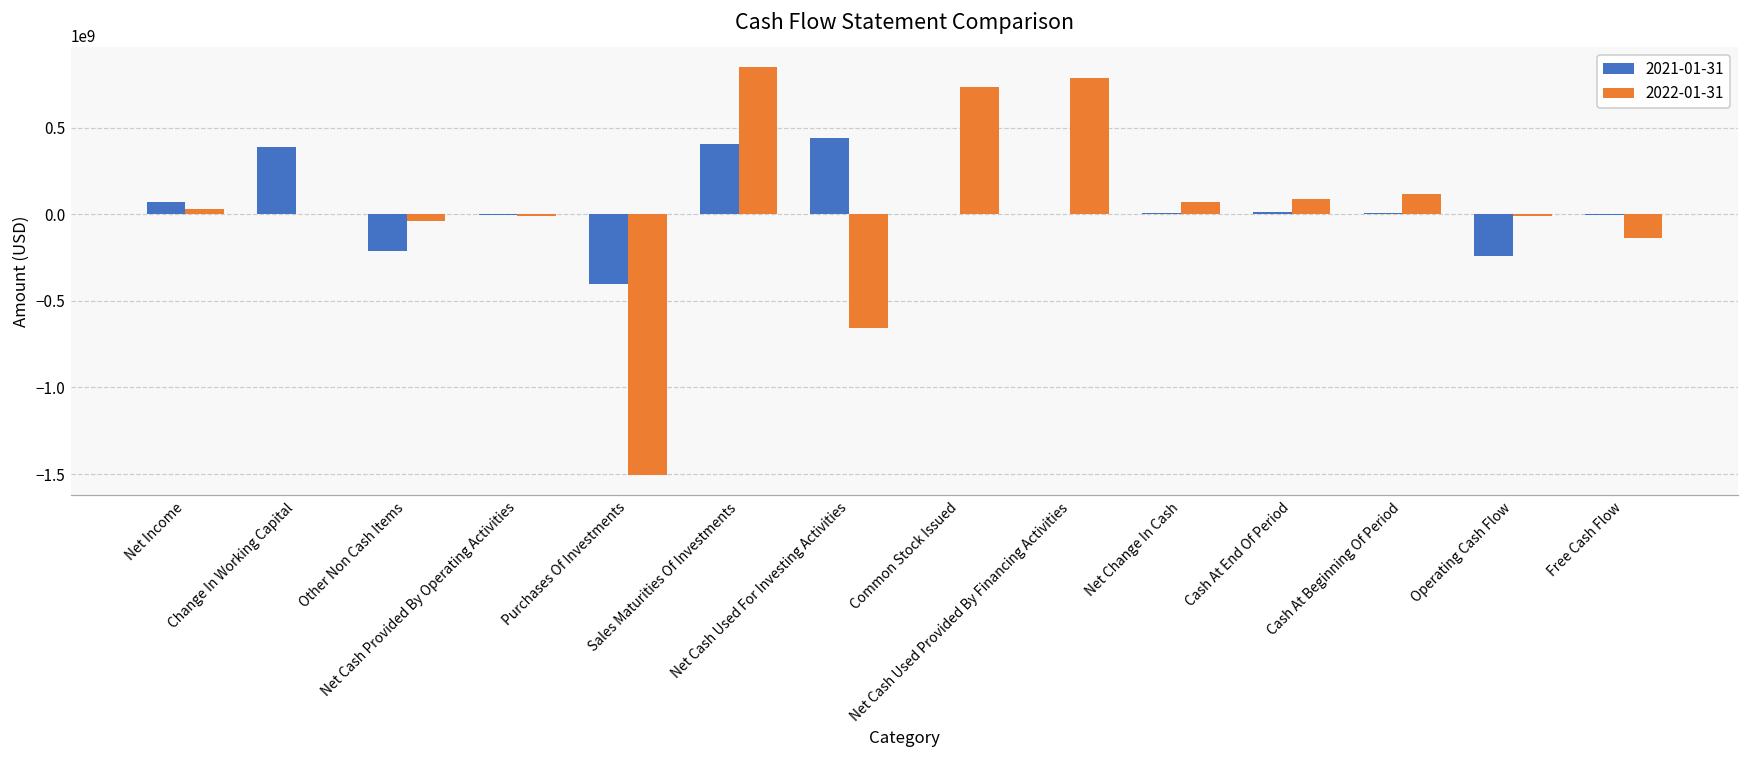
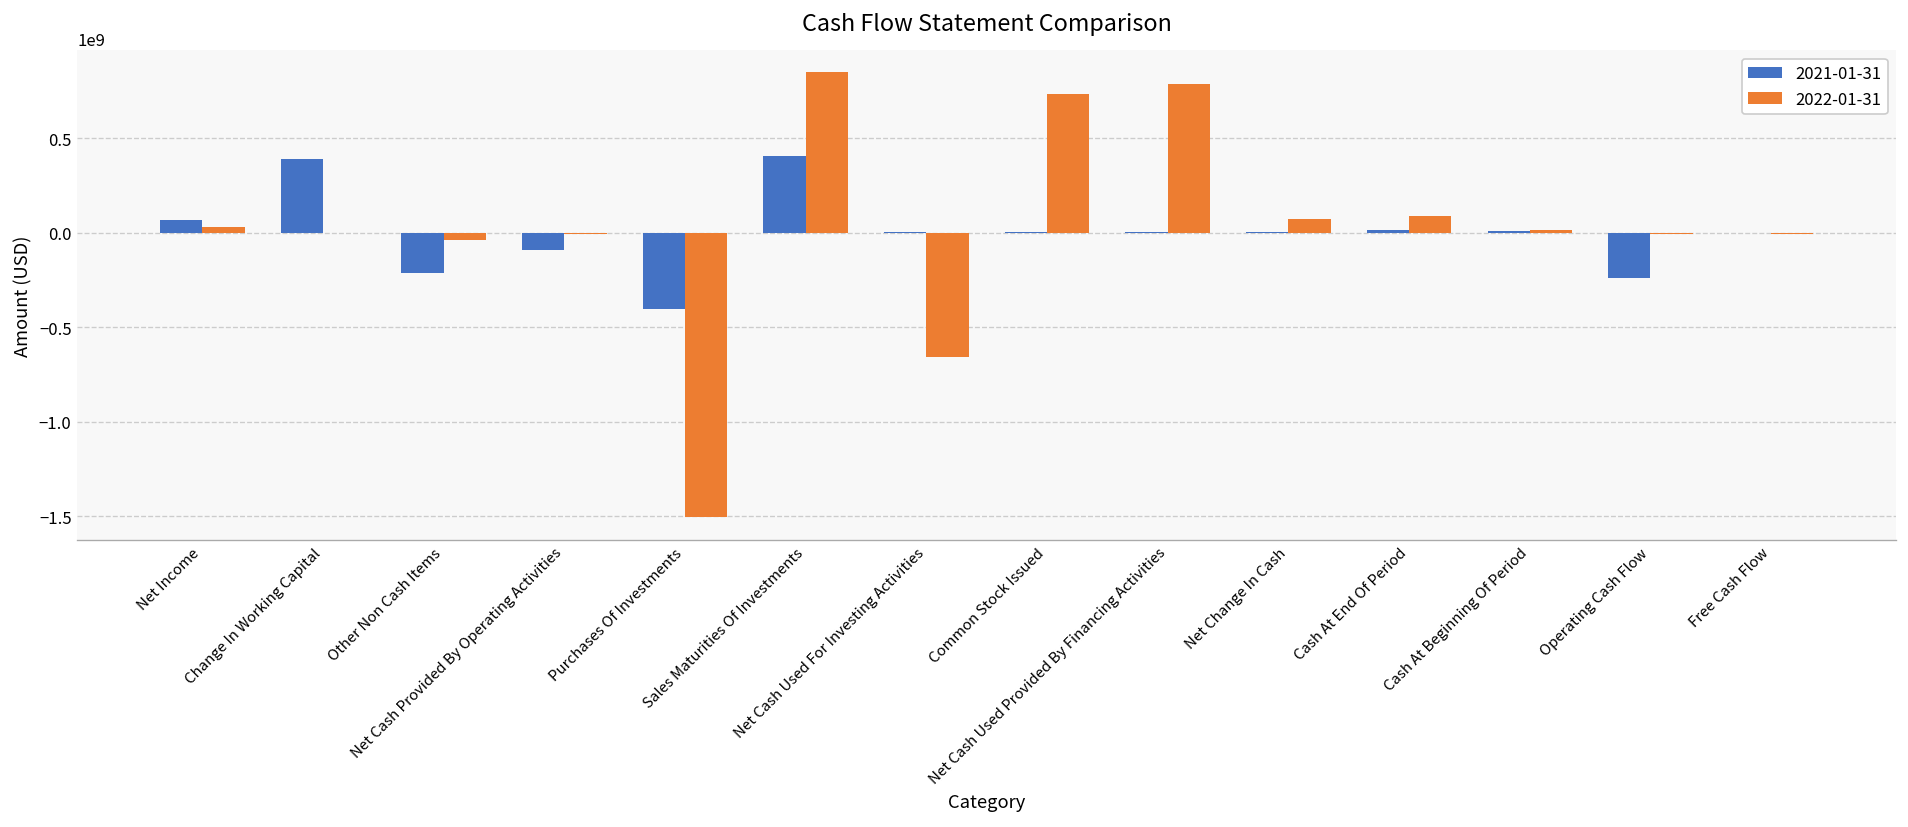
  {
    "2021-01-31": {
      "Net Income": 70000000,
      "Change In Working Capital": 390000000,
      "Other Non Cash Items": -210000000,
-     "Net Cash Provided By Operating Activities": 0,
+     "Net Cash Provided By Operating Activities": -90000000,
      "Purchases Of Investments": -400000000,
      "Sales Maturities Of Investments": 410000000,
-     "Net Cash Used For Investing Activities": 440000000,
+     "Net Cash Used For Investing Activities": 0,
      "Cash At End Of Period": 20000000,
      "Operating Cash Flow": -240000000
    },
    "2022-01-31": {
      "Net Income": 30000000,
      "Other Non Cash Items": -40000000,
      "Purchases Of Investments": -1510000000,
      "Sales Maturities Of Investments": 850000000,
      "Net Cash Used For Investing Activities": -660000000,
      "Common Stock Issued": 740000000,
      "Net Cash Used Provided By Financing Activities": 790000000,
      "Net Change In Cash": 70000000,
      "Cash At End Of Period": 90000000,
-     "Cash At Beginning Of Period": 120000000,
-     "Free Cash Flow": -140000000
+     "Cash At Beginning Of Period": 20000000,
+     "Free Cash Flow": -10000000
    }
  }
